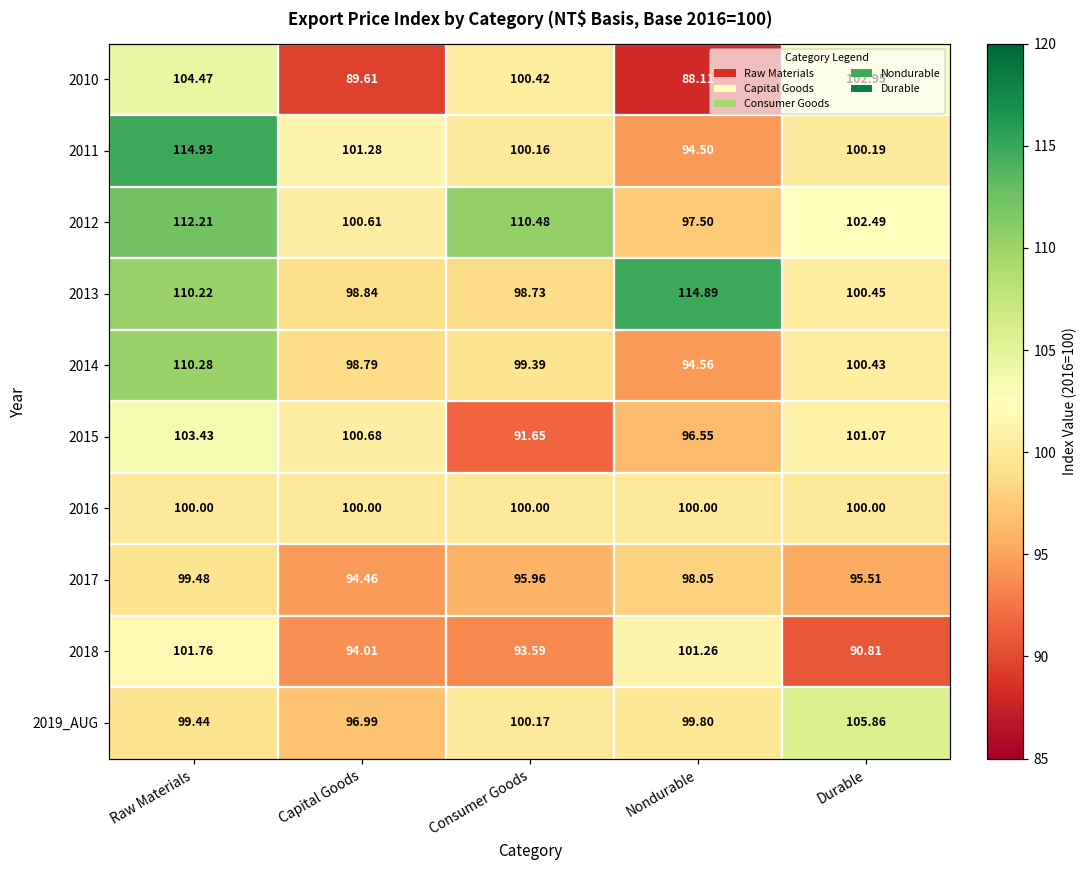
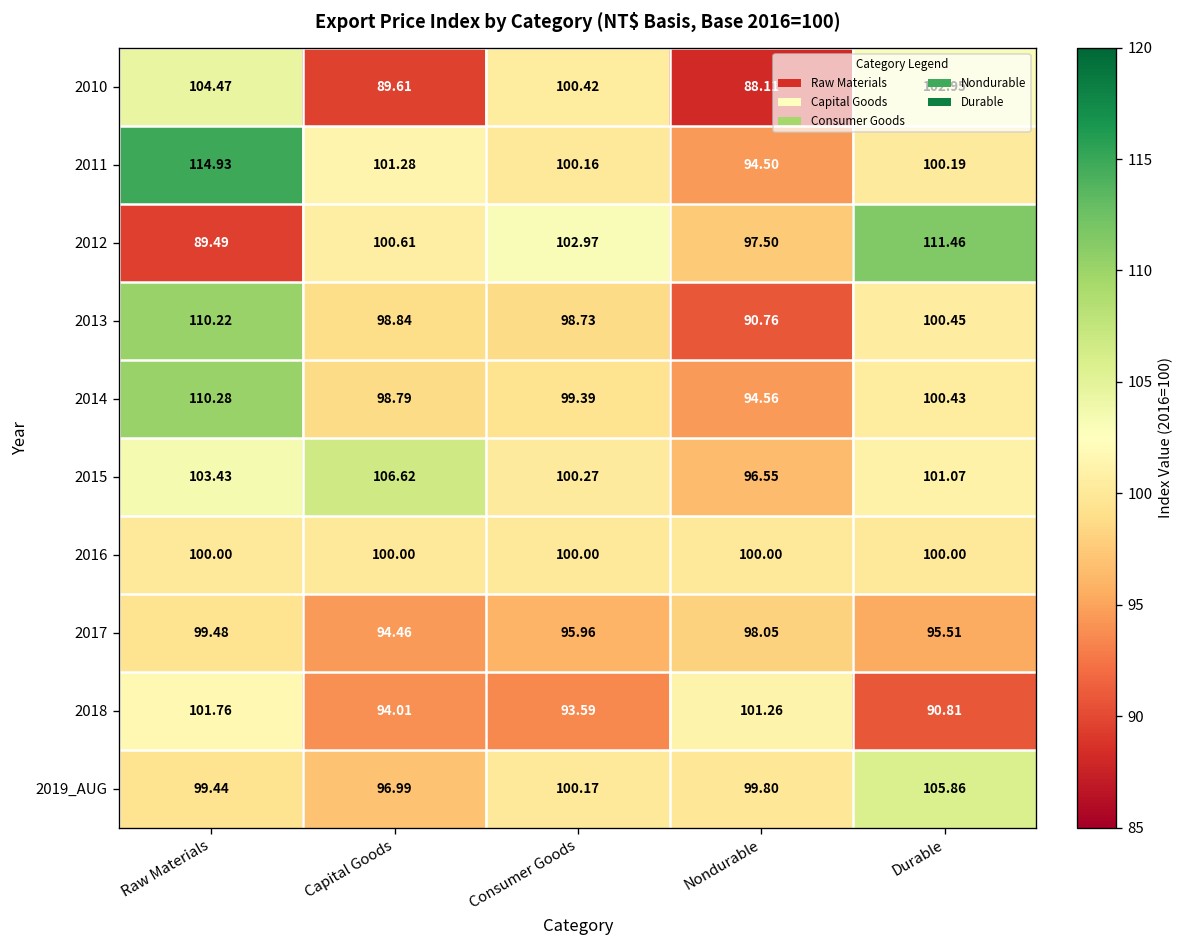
  {
    "2010": {
      "Raw Materials": 104.47,
      "Capital Goods": 89.61,
      "Consumer Goods": 100.42
    },
    "2011": {
      "Raw Materials": 114.93,
      "Capital Goods": 101.28,
      "Consumer Goods": 100.16,
      "Nondurable": 94.50,
      "Durable": 100.19
    },
    "2012": {
-     "Raw Materials": 112.21,
+     "Raw Materials": 89.49,
      "Capital Goods": 100.61,
-     "Consumer Goods": 110.48,
+     "Consumer Goods": 102.97,
      "Nondurable": 97.50,
-     "Durable": 102.49
+     "Durable": 111.46
    },
    "2013": {
      "Raw Materials": 110.22,
      "Capital Goods": 98.84,
      "Consumer Goods": 98.73,
-     "Nondurable": 114.89,
+     "Nondurable": 90.76,
      "Durable": 100.45
    },
    "2014": {
      "Raw Materials": 110.28,
      "Capital Goods": 98.79,
      "Consumer Goods": 99.39,
      "Nondurable": 94.56,
      "Durable": 100.43
    },
    "2015": {
      "Raw Materials": 103.43,
-     "Capital Goods": 100.68,
-     "Consumer Goods": 91.65,
+     "Capital Goods": 106.62,
+     "Consumer Goods": 100.27,
      "Nondurable": 96.55,
      "Durable": 101.07
    },
    "2016": {
      "Raw Materials": 100.00,
      "Capital Goods": 100.00,
      "Consumer Goods": 100.00,
      "Nondurable": 100.00,
      "Durable": 100.00
    },
    "2017": {
      "Raw Materials": 99.48,
      "Capital Goods": 94.46,
      "Consumer Goods": 95.96,
      "Nondurable": 98.05,
      "Durable": 95.51
    },
    "2018": {
      "Raw Materials": 101.76,
      "Capital Goods": 94.01,
      "Consumer Goods": 93.59,
      "Nondurable": 101.26,
      "Durable": 90.81
    },
    "2019_AUG": {
      "Raw Materials": 99.44,
      "Capital Goods": 96.99,
      "Consumer Goods": 100.17,
      "Nondurable": 99.80,
      "Durable": 105.86
    }
  }
